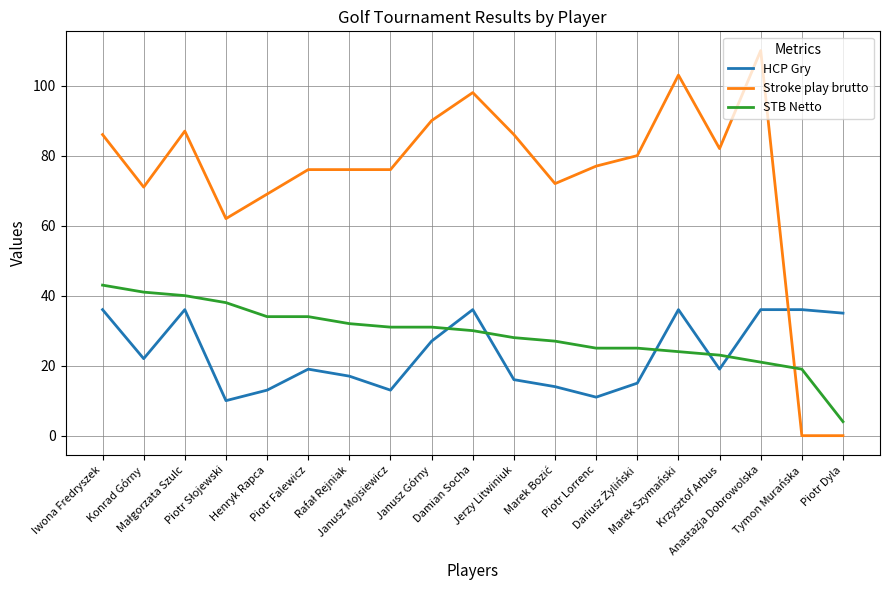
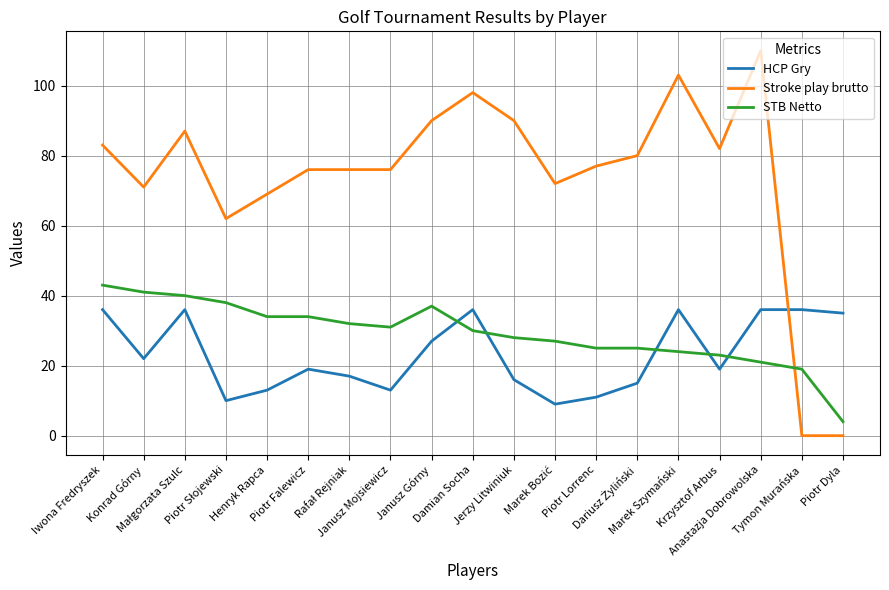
  {
    "HCP Gry": {
      "Iwona Fredryszek": 36,
      "Konrad Górny": 22,
      "Małgorzata Szulc": 36,
      "Piotr Słojewski": 10,
      "Henryk Rapca": 13,
      "Piotr Falewicz": 19,
      "Rafał Rejniak": 17,
      "Janusz Mojsiewicz": 13,
      "Janusz Górny": 27,
      "Damian Socha": 36,
      "Jerzy Litwiniuk": 16,
-     "Marek Bozić": 14,
+     "Marek Bozić": 9,
      "Piotr Lorrenc": 11,
      "Dariusz Żyliński": 15,
      "Marek Szymański": 36,
      "Krzysztof Arbus": 19,
      "Anastazja Dobrowolska": 36,
      "Tymon Murańska": 36,
      "Piotr Dyla": 35
    },
    "Stroke play brutto": {
-     "Iwona Fredryszek": 86,
+     "Iwona Fredryszek": 83,
      "Konrad Górny": 71,
      "Małgorzata Szulc": 87,
      "Piotr Słojewski": 62,
      "Henryk Rapca": 69,
      "Piotr Falewicz": 76,
      "Rafał Rejniak": 76,
      "Janusz Mojsiewicz": 76,
      "Janusz Górny": 90,
      "Damian Socha": 98,
-     "Jerzy Litwiniuk": 86,
+     "Jerzy Litwiniuk": 90,
      "Marek Bozić": 72,
      "Piotr Lorrenc": 77,
      "Dariusz Żyliński": 80,
      "Marek Szymański": 103,
      "Krzysztof Arbus": 82,
      "Tymon Murańska": 0,
      "Piotr Dyla": 0
    },
    "STB Netto": {
      "Iwona Fredryszek": 43,
      "Konrad Górny": 41,
      "Małgorzata Szulc": 40,
      "Piotr Słojewski": 38,
      "Henryk Rapca": 34,
      "Piotr Falewicz": 34,
      "Rafał Rejniak": 32,
      "Janusz Mojsiewicz": 31,
-     "Janusz Górny": 31,
+     "Janusz Górny": 37,
      "Damian Socha": 30,
      "Jerzy Litwiniuk": 28,
      "Marek Bozić": 27,
      "Piotr Lorrenc": 25,
      "Dariusz Żyliński": 25,
      "Marek Szymański": 24,
      "Krzysztof Arbus": 23,
      "Anastazja Dobrowolska": 21,
      "Tymon Murańska": 19,
      "Piotr Dyla": 4
    }
  }
